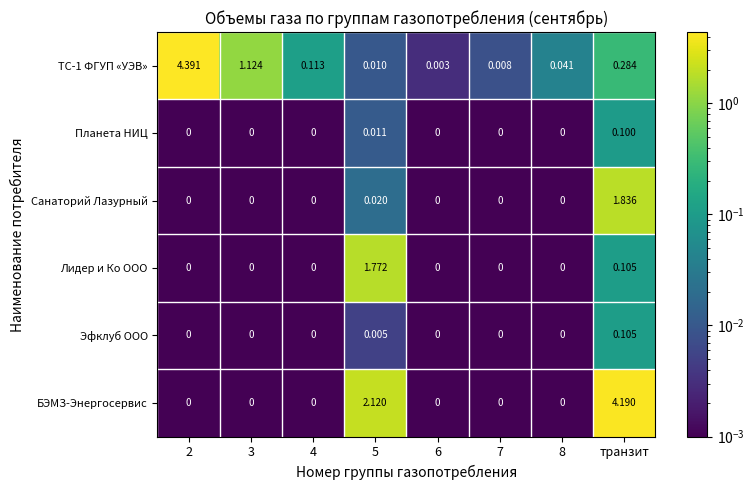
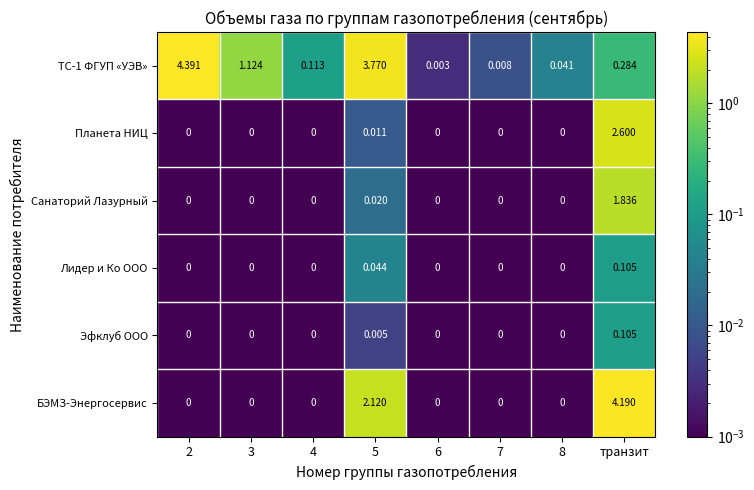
  {
    "ТС-1 ФГУП «УЭВ»": {
      "2": 4.391,
      "3": 1.124,
      "4": 0.113,
-     "5": 0.010,
+     "5": 3.770,
      "6": 0.003,
      "7": 0.008,
      "8": 0.041,
      "транзит": 0.284
    },
    "Планета НИЦ": {
      "2": 0,
      "3": 0,
      "4": 0,
      "5": 0.011,
      "6": 0,
      "7": 0,
      "8": 0,
-     "транзит": 0.100
+     "транзит": 2.600
    },
    "Санаторий Лазурный": {
      "2": 0,
      "3": 0,
      "4": 0,
      "5": 0.020,
      "6": 0,
      "7": 0,
      "8": 0,
      "транзит": 1.836
    },
    "Лидер и Ко ООО": {
      "2": 0,
      "3": 0,
      "4": 0,
-     "5": 1.772,
+     "5": 0.044,
      "6": 0,
      "7": 0,
      "8": 0,
      "транзит": 0.105
    },
    "Эфклуб ООО": {
      "2": 0,
      "3": 0,
      "4": 0,
      "5": 0.005,
      "6": 0,
      "7": 0,
      "8": 0,
      "транзит": 0.105
    },
    "БЭМЗ-Энергосервис": {
      "2": 0,
      "3": 0,
      "4": 0,
      "5": 2.120,
      "6": 0,
      "7": 0,
      "8": 0,
      "транзит": 4.190
    }
  }
